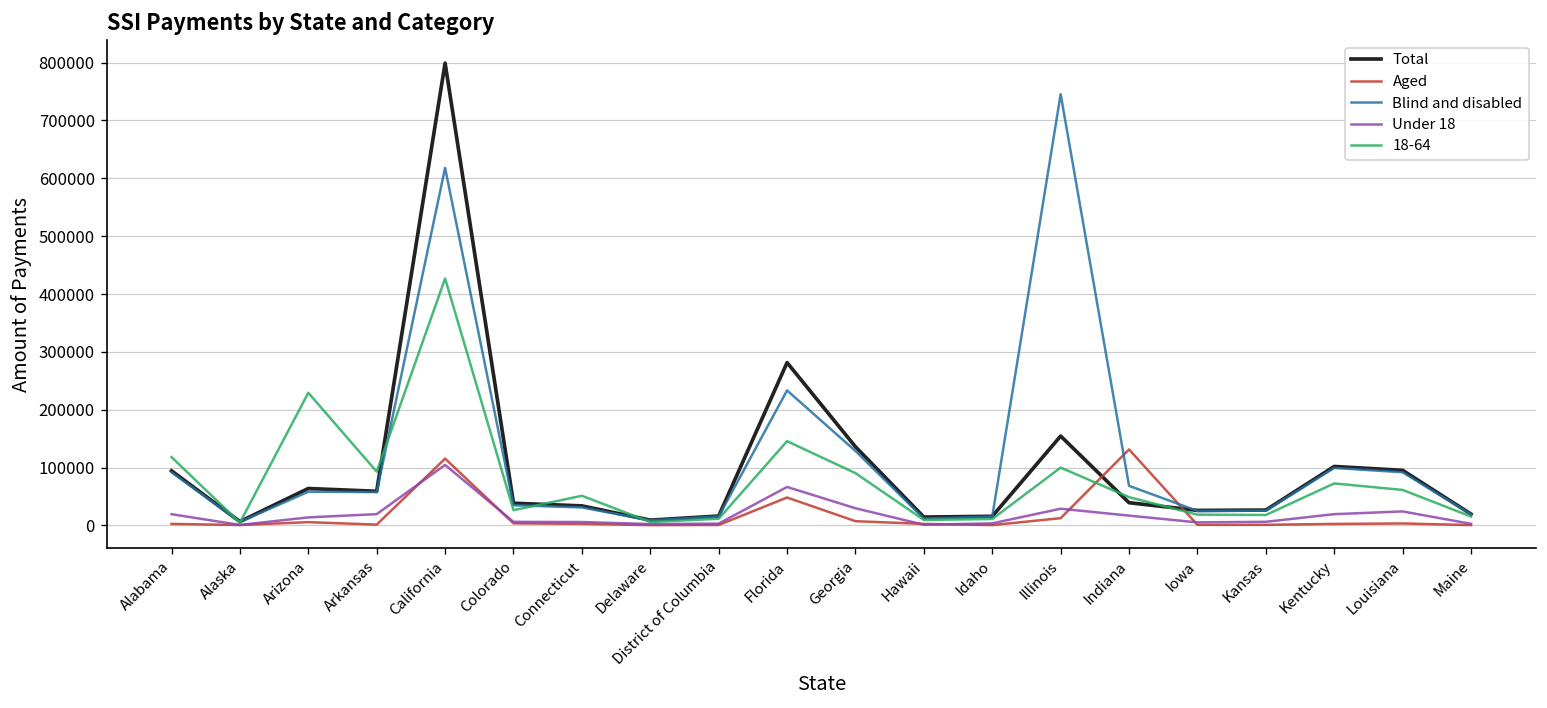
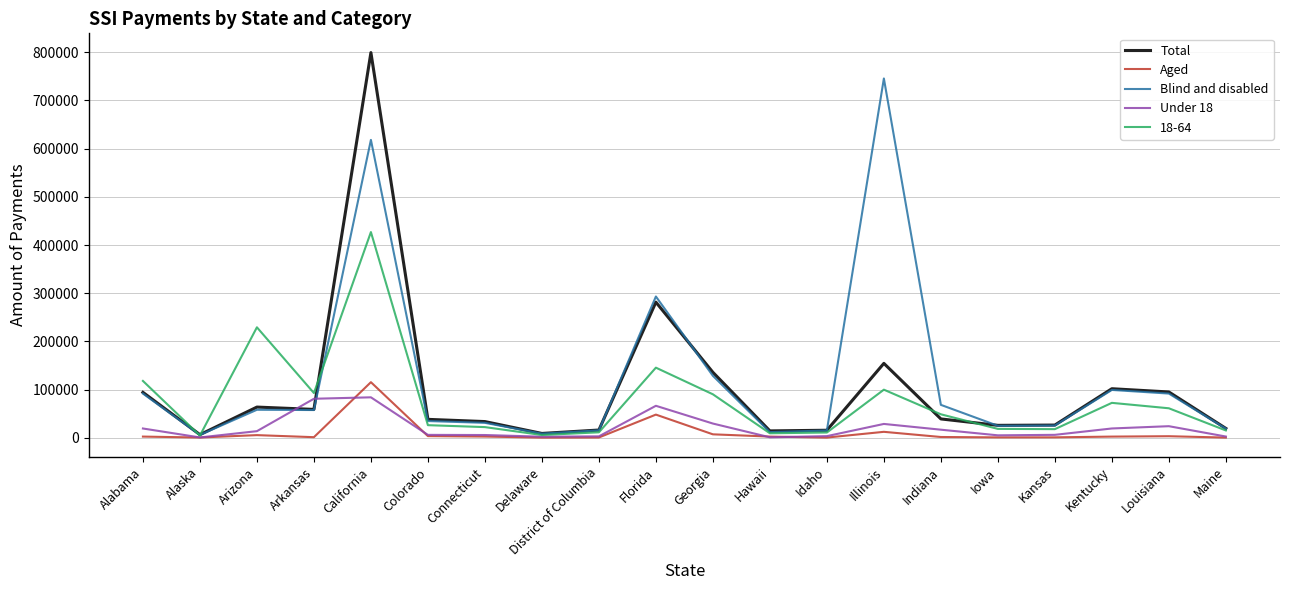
  {
    "Total": {
      "Arizona": 60000,
      "California": 800000,
      "Florida": 280000,
      "Georgia": 140000,
      "Illinois": 150000,
      "Indiana": 40000
    },
    "Aged": {
      "Alabama": 0,
      "Arizona": 10000,
      "Arkansas": 0,
      "California": 120000,
      "Florida": 50000,
      "Georgia": 10000,
      "Illinois": 10000,
-     "Indiana": 130000,
+     "Indiana": 0,
      "Kentucky": 0,
      "Louisiana": 0
    },
    "Blind and disabled": {
      "Arizona": 60000,
      "California": 620000,
-     "Florida": 230000,
+     "Florida": 290000,
      "Georgia": 130000,
      "Illinois": 750000,
      "Indiana": 70000
    },
    "Under 18": {
      "Alabama": 20000,
      "Arizona": 10000,
-     "Arkansas": 20000,
-     "California": 100000,
+     "Arkansas": 80000,
+     "California": 80000,
      "Florida": 70000,
      "Georgia": 30000,
      "Illinois": 30000,
      "Indiana": 20000,
      "Kentucky": 20000,
      "Louisiana": 20000
    },
    "18-64": {
      "Alabama": 120000,
      "Arizona": 230000,
      "Arkansas": 90000,
      "California": 430000,
      "Colorado": 30000,
-     "Connecticut": 50000,
+     "Connecticut": 20000,
      "Florida": 150000,
      "Georgia": 90000,
      "Illinois": 100000,
      "Indiana": 50000,
      "Iowa": 20000,
      "Kansas": 20000,
      "Kentucky": 70000,
      "Louisiana": 60000
    }
  }
